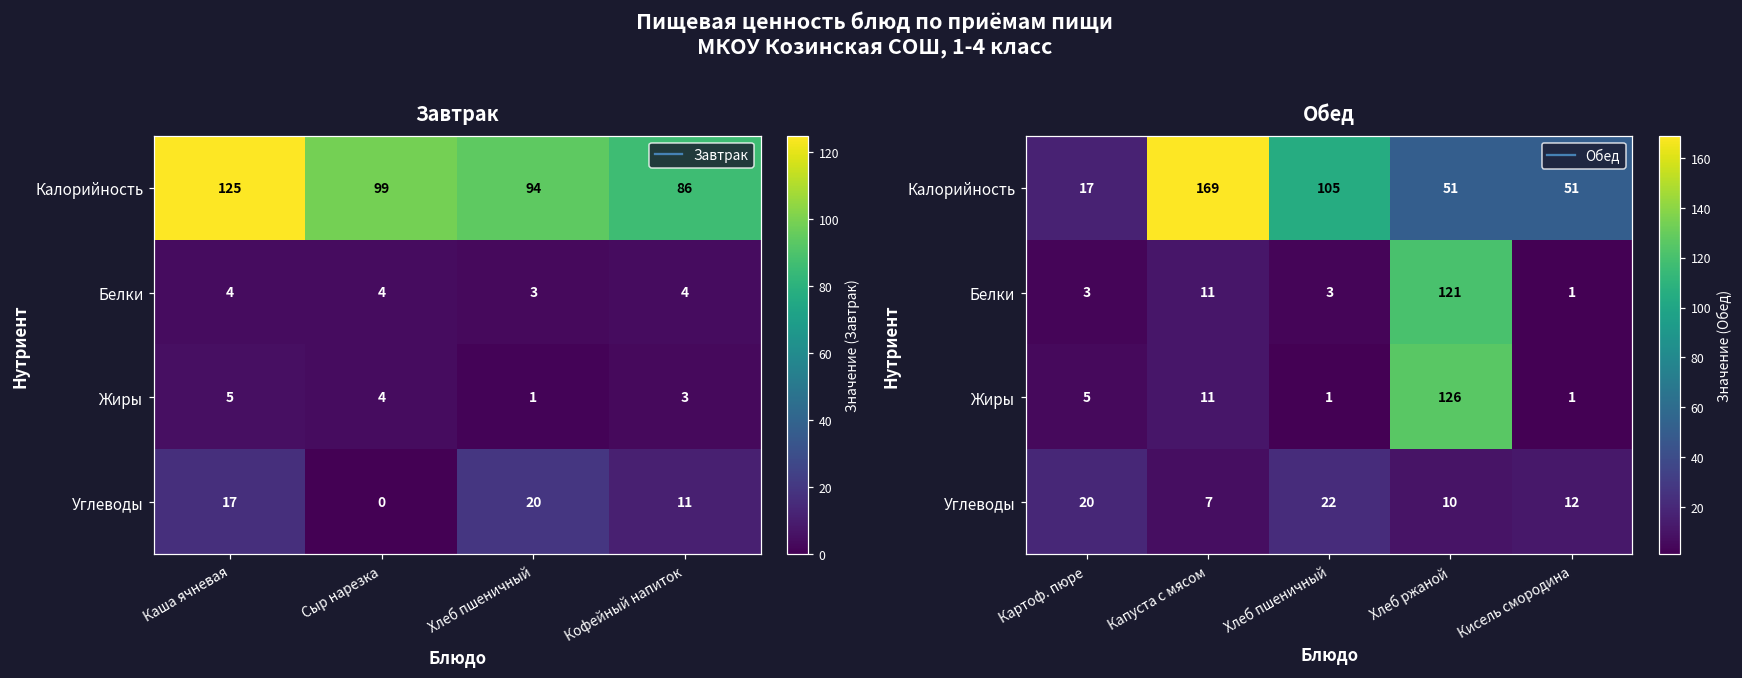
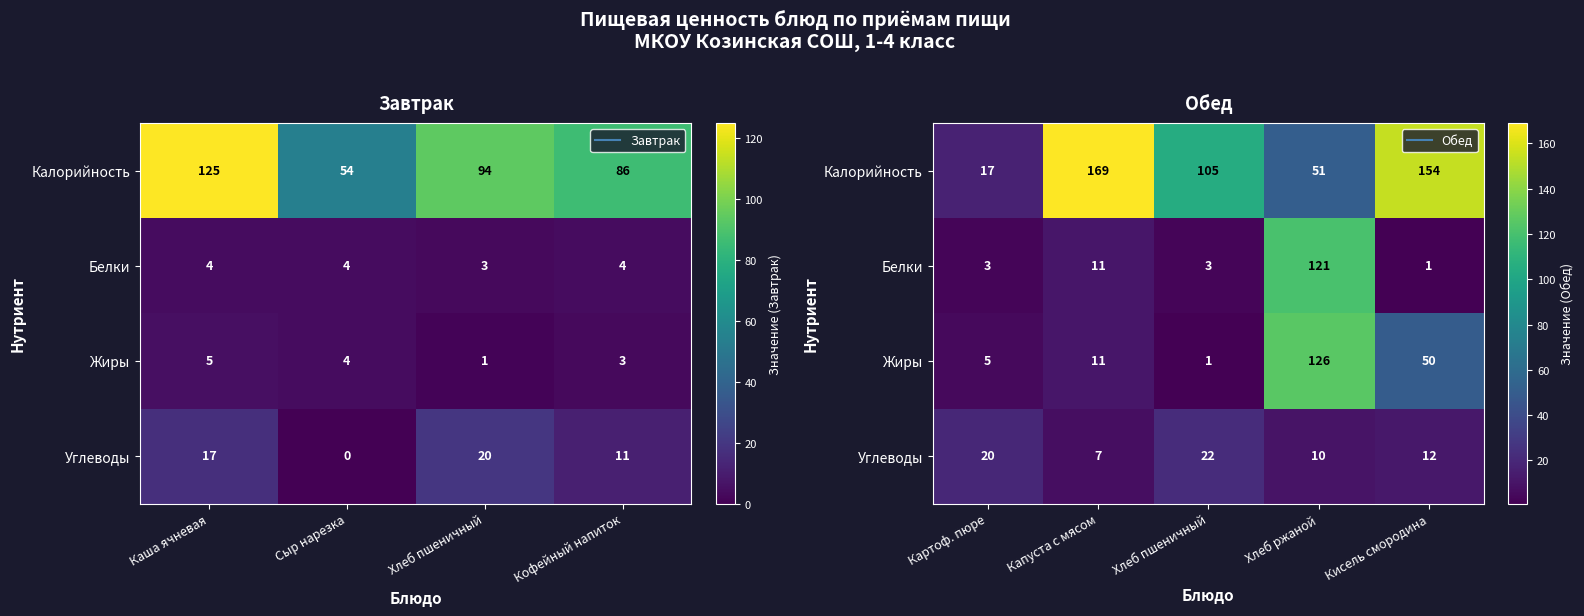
  {
    "Завтрак": {
      "Калорийность": {
        "Каша ячневая": 125,
-       "Сыр нарезка": 99,
+       "Сыр нарезка": 54,
        "Хлеб пшеничный": 94,
        "Кофейный напиток": 86
      },
      "Белки": {
        "Каша ячневая": 4,
        "Сыр нарезка": 4,
        "Хлеб пшеничный": 3,
        "Кофейный напиток": 4
      },
      "Жиры": {
        "Каша ячневая": 5,
        "Сыр нарезка": 4,
        "Хлеб пшеничный": 1,
        "Кофейный напиток": 3
      },
      "Углеводы": {
        "Каша ячневая": 17,
        "Сыр нарезка": 0,
        "Хлеб пшеничный": 20,
        "Кофейный напиток": 11
      }
    },
    "Обед": {
      "Калорийность": {
        "Картоф. пюре": 17,
        "Капуста с мясом": 169,
        "Хлеб пшеничный": 105,
        "Хлеб ржаной": 51,
-       "Кисель смородина": 51
+       "Кисель смородина": 154
      },
      "Белки": {
        "Картоф. пюре": 3,
        "Капуста с мясом": 11,
        "Хлеб пшеничный": 3,
        "Хлеб ржаной": 121,
        "Кисель смородина": 1
      },
      "Жиры": {
        "Картоф. пюре": 5,
        "Капуста с мясом": 11,
        "Хлеб пшеничный": 1,
        "Хлеб ржаной": 126,
-       "Кисель смородина": 1
+       "Кисель смородина": 50
      },
      "Углеводы": {
        "Картоф. пюре": 20,
        "Капуста с мясом": 7,
        "Хлеб пшеничный": 22,
        "Хлеб ржаной": 10,
        "Кисель смородина": 12
      }
    }
  }
